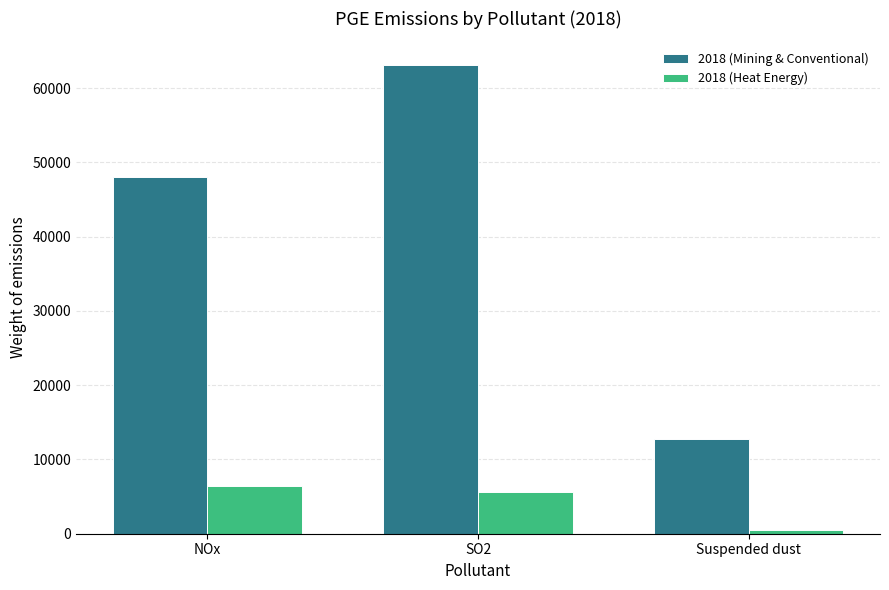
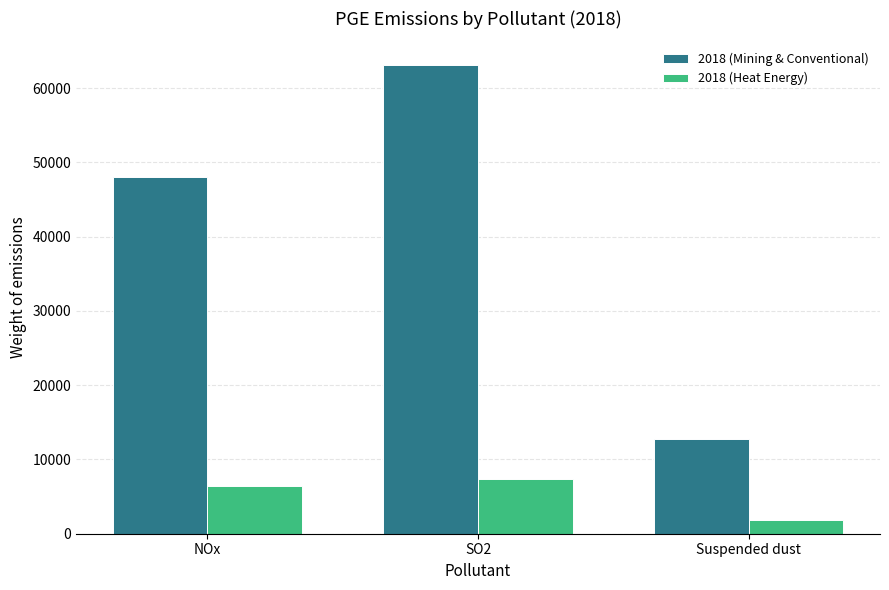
  {
    "2018 (Mining & Conventional)": {
      "NOx": 48000,
      "SO2": 63000,
      "Suspended dust": 13000
    },
    "2018 (Heat Energy)": {
      "NOx": 6000,
-     "SO2": 6000,
-     "Suspended dust": 1000
+     "SO2": 7000,
+     "Suspended dust": 2000
    }
  }
